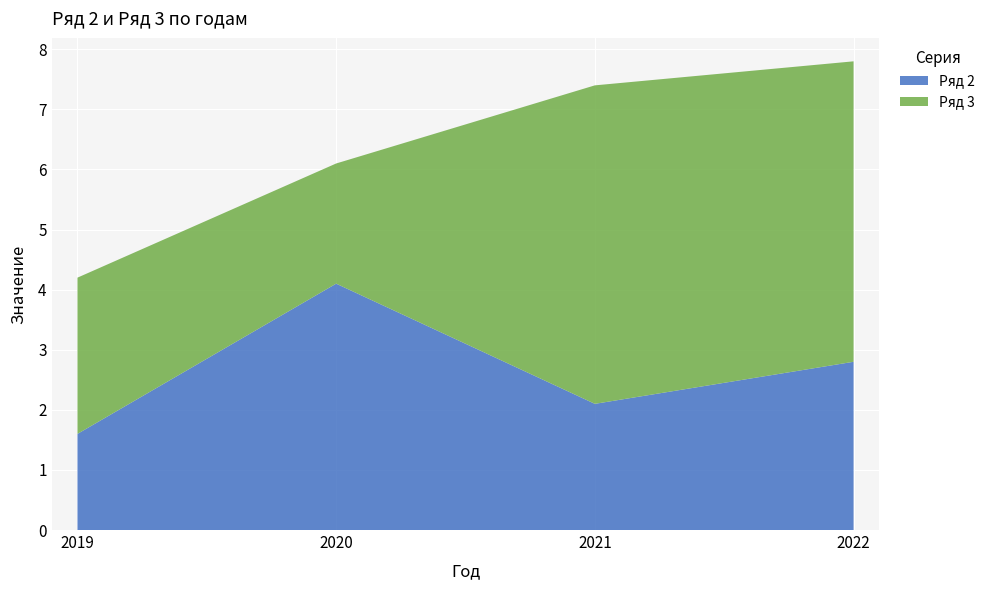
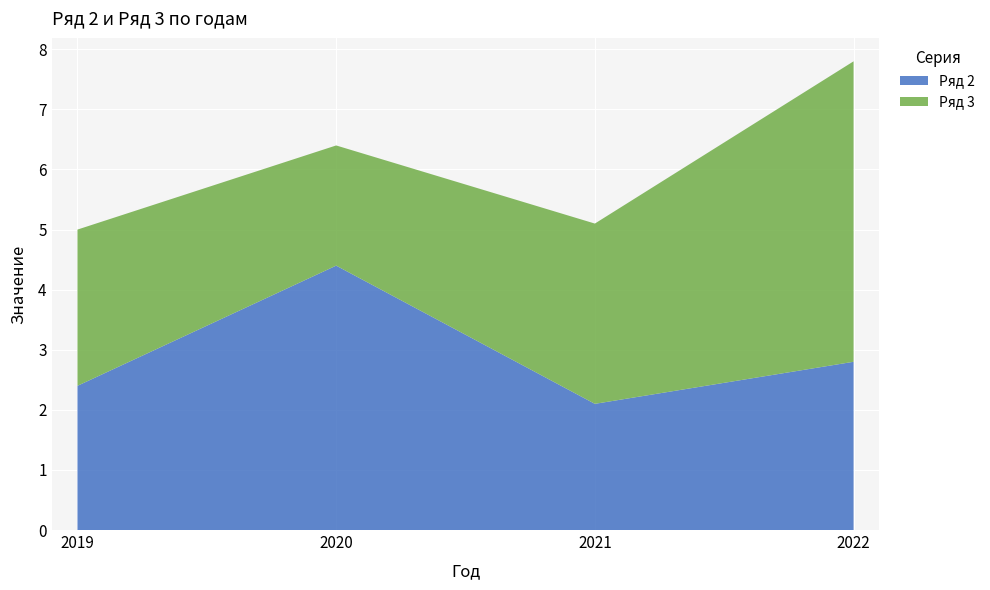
  {
    "Ряд 2": {
-     "2019": 1.6,
-     "2020": 4.1,
+     "2019": 2.4,
+     "2020": 4.4,
      "2021": 2.1,
      "2022": 2.8
    },
    "Ряд 3": {
      "2019": 2.6,
      "2020": 2.0,
-     "2021": 5.3,
+     "2021": 3.0,
      "2022": 5.0
    }
  }
